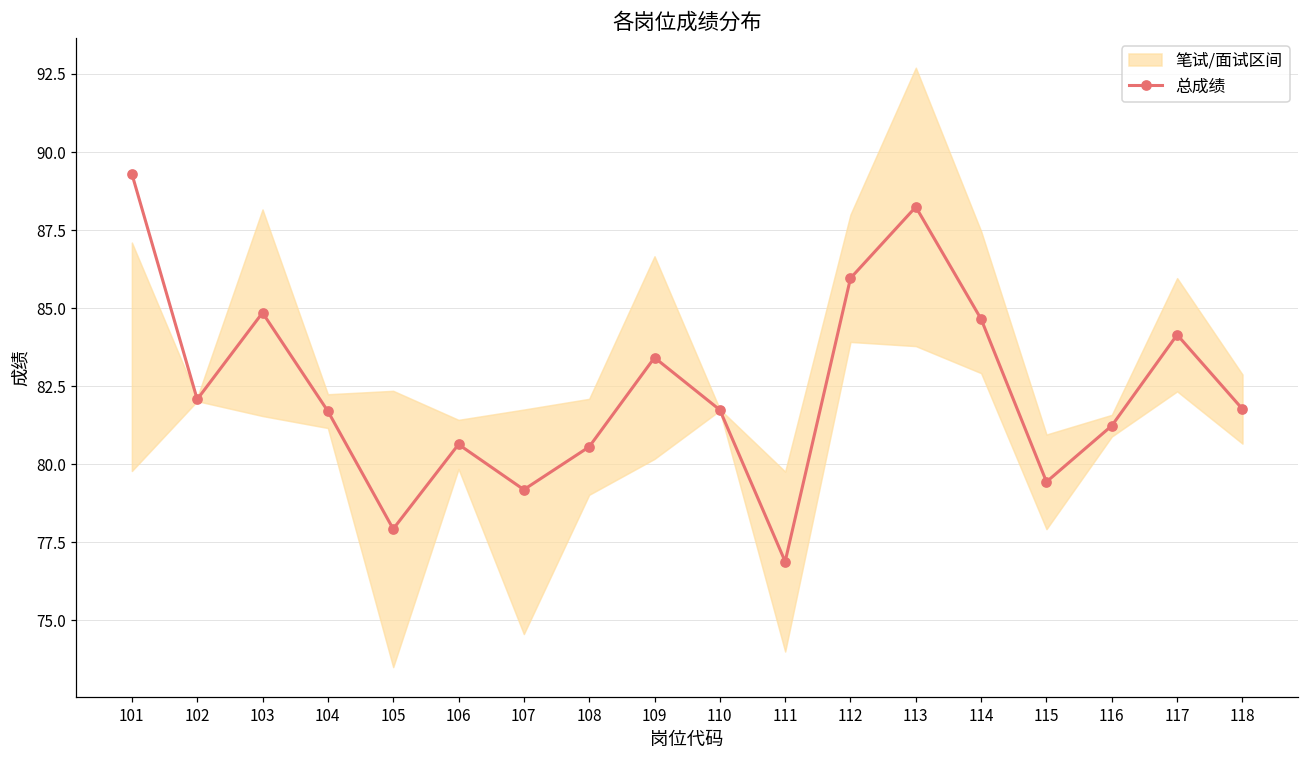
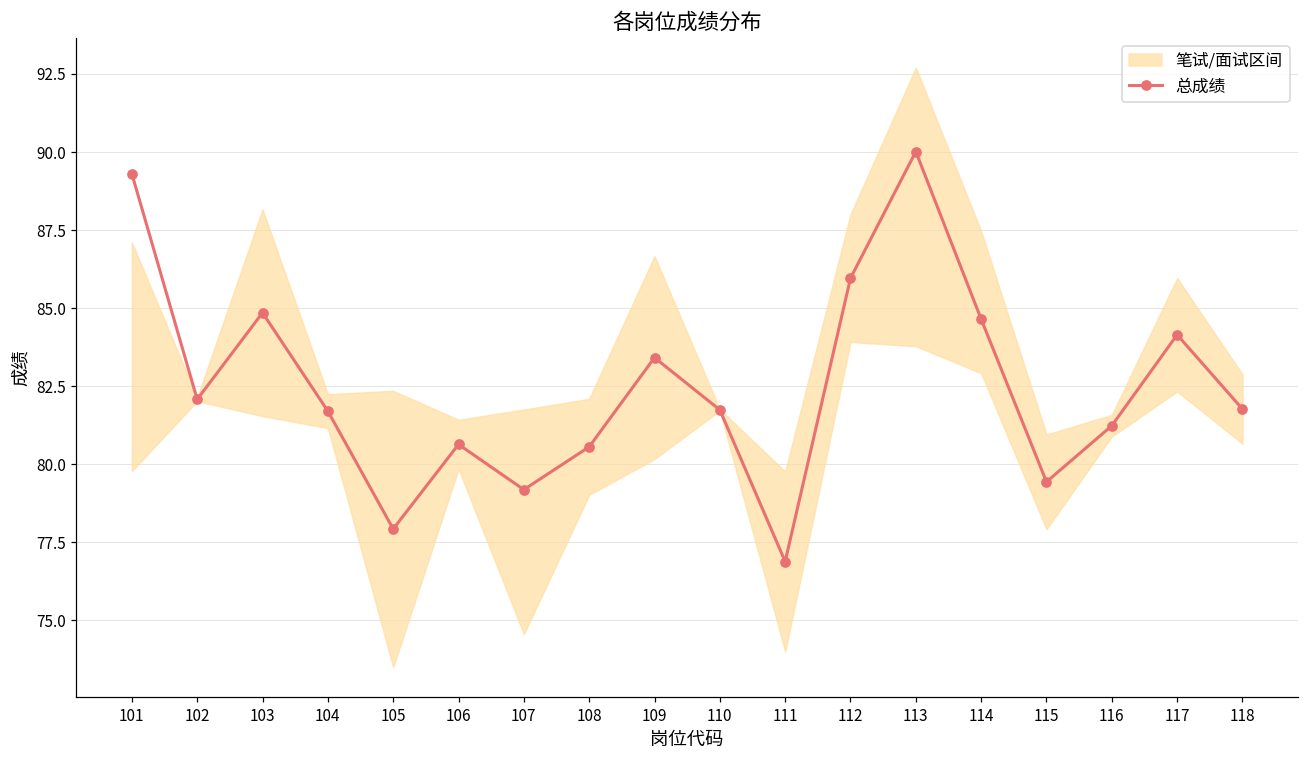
  {
    "总成绩": {
      "101": 89.3,
      "103": 84.9,
      "104": 81.7,
      "105": 77.9,
      "106": 80.6,
      "107": 79.2,
      "108": 80.6,
      "109": 83.4,
      "111": 76.9,
      "112": 86.0,
-     "113": 88.2,
+     "113": 90.0,
      "114": 84.6,
      "115": 79.4,
      "116": 81.2,
      "117": 84.1,
      "118": 81.8
    }
  }
